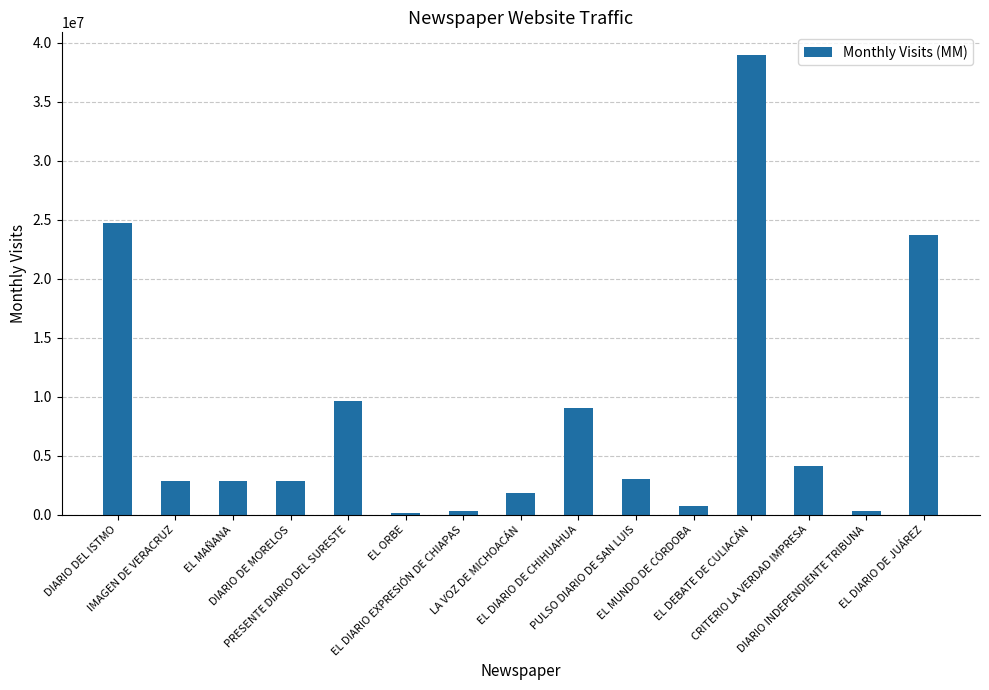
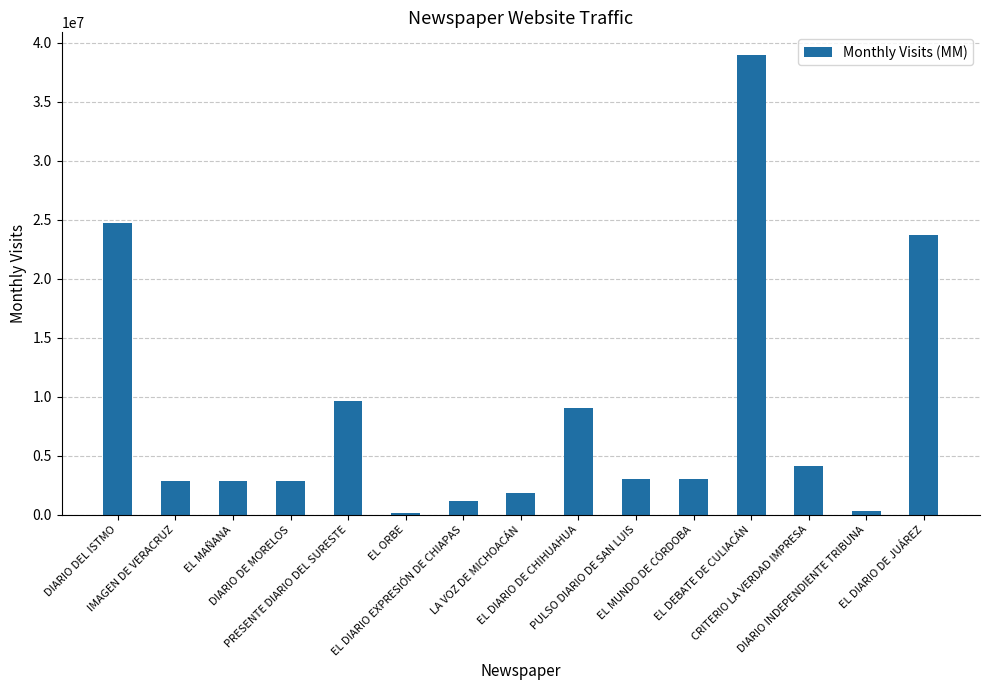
  {
    "DIARIO DEL ISTMO": 24700000,
    "IMAGEN DE VERACRUZ": 2800000,
    "EL MAÑANA": 2900000,
    "DIARIO DE MORELOS": 2900000,
    "PRESENTE DIARIO DEL SURESTE": 9700000,
-   "EL DIARIO EXPRESIÓN DE CHIAPAS": 300000,
+   "EL DIARIO EXPRESIÓN DE CHIAPAS": 1200000,
    "LA VOZ DE MICHOACÁN": 1900000,
    "EL DIARIO DE CHIHUAHUA": 9000000,
    "PULSO DIARIO DE SAN LUIS": 3000000,
-   "EL MUNDO DE CÓRDOBA": 700000,
+   "EL MUNDO DE CÓRDOBA": 3000000,
    "EL DEBATE DE CULIACÁN": 38900000,
    "CRITERIO LA VERDAD IMPRESA": 4100000,
    "DIARIO INDEPENDIENTE TRIBUNA": 300000,
    "EL DIARIO DE JUÁREZ": 23700000
  }
